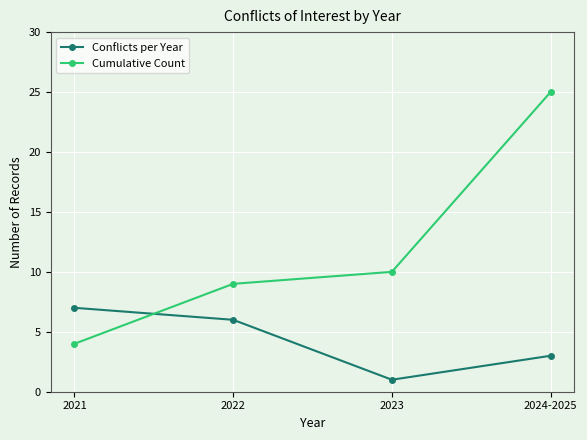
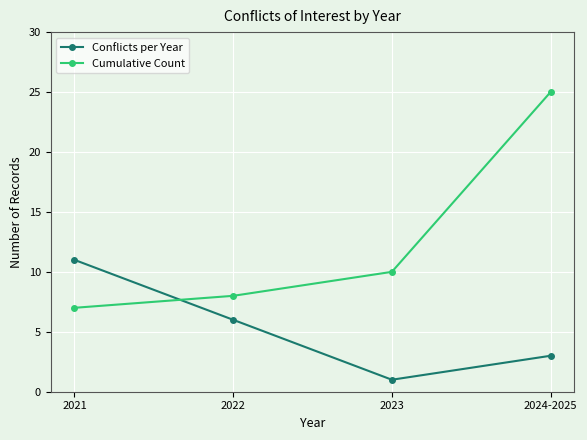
  {
    "Conflicts per Year": {
-     "2021": 7,
+     "2021": 11,
      "2022": 6,
      "2023": 1,
      "2024-2025": 3
    },
    "Cumulative Count": {
-     "2021": 4,
-     "2022": 9,
+     "2021": 7,
+     "2022": 8,
      "2023": 10,
      "2024-2025": 25
    }
  }
